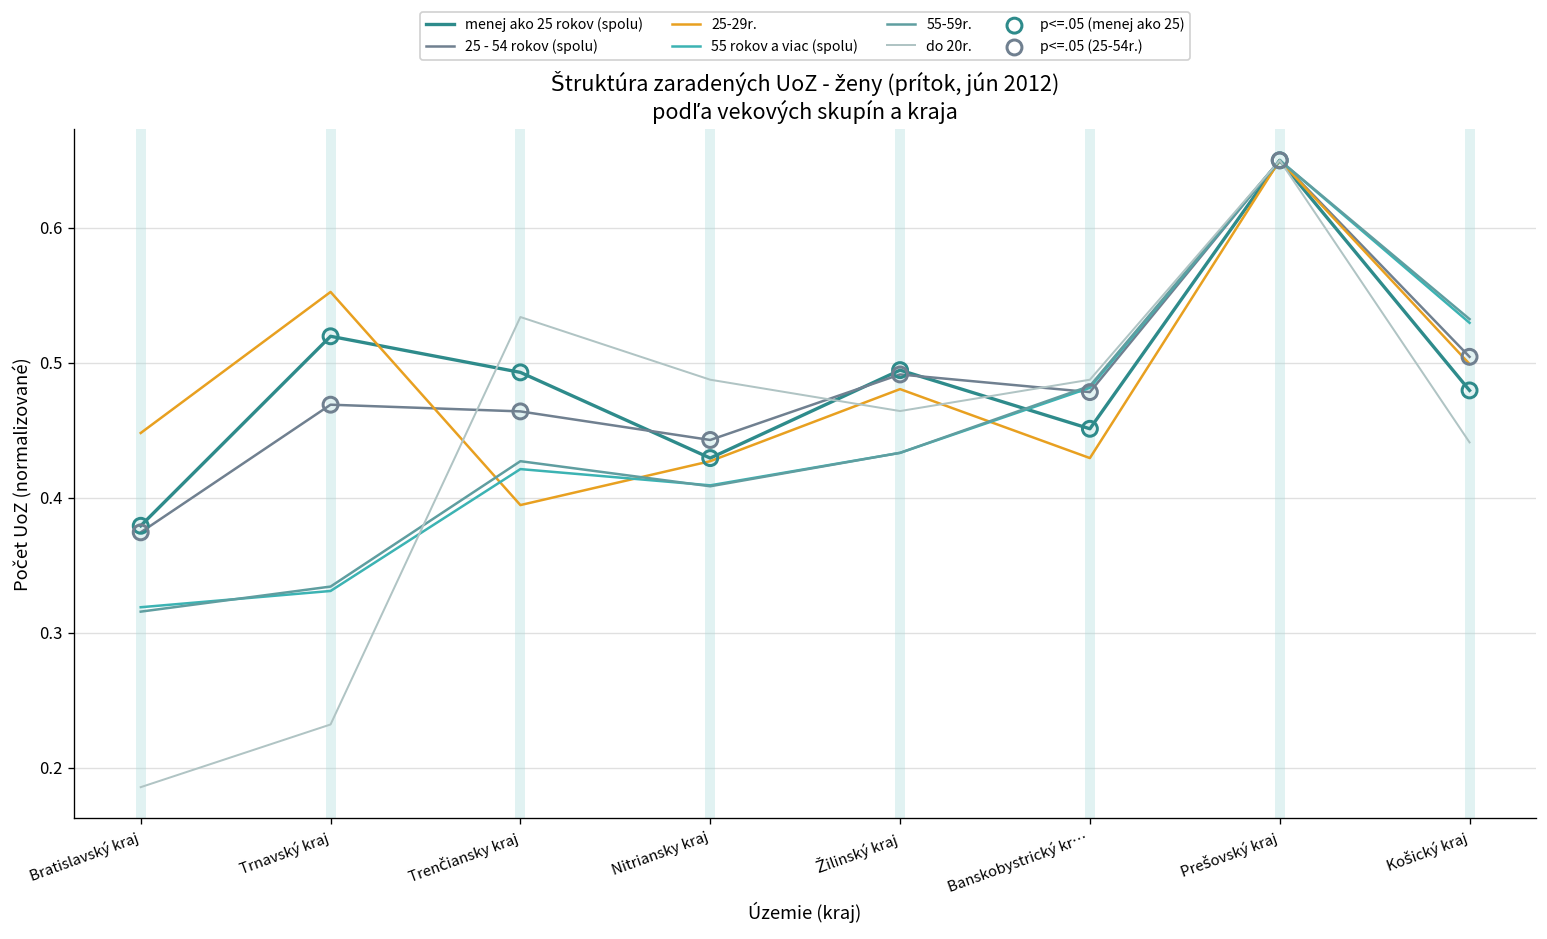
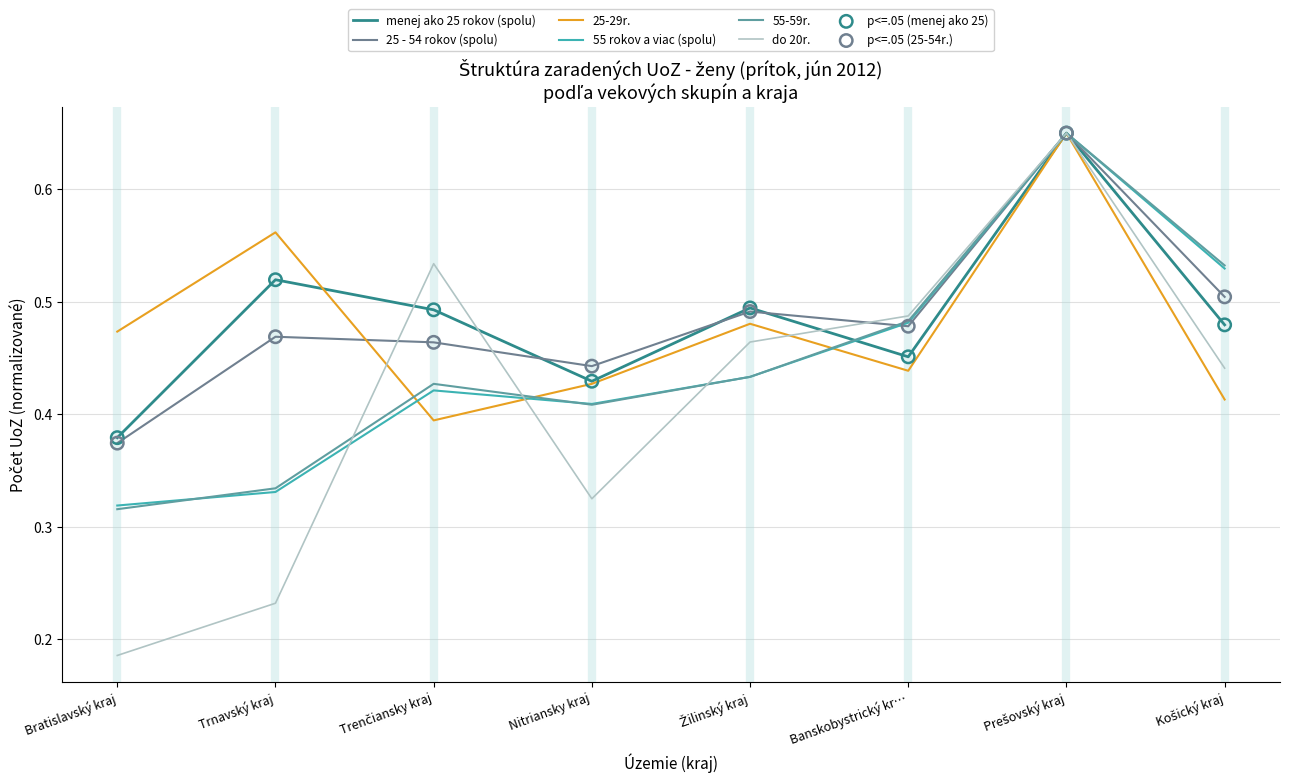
  {
    "25-29r.": {
-     "Bratislavský kraj": 0.448,
-     "Trnavský kraj": 0.553,
+     "Bratislavský kraj": 0.474,
+     "Trnavský kraj": 0.562,
      "Trenčiansky kraj": 0.395,
      "Nitriansky kraj": 0.427,
      "Žilinský kraj": 0.481,
-     "Banskobystrický kr…": 0.429,
-     "Košický kraj": 0.499
+     "Banskobystrický kr…": 0.439,
+     "Košický kraj": 0.413
    },
    "do 20r.": {
      "Bratislavský kraj": 0.186,
      "Trnavský kraj": 0.232,
      "Trenčiansky kraj": 0.534,
-     "Nitriansky kraj": 0.488,
+     "Nitriansky kraj": 0.325,
      "Žilinský kraj": 0.464,
      "Banskobystrický kr…": 0.488,
      "Košický kraj": 0.441
    }
  }
